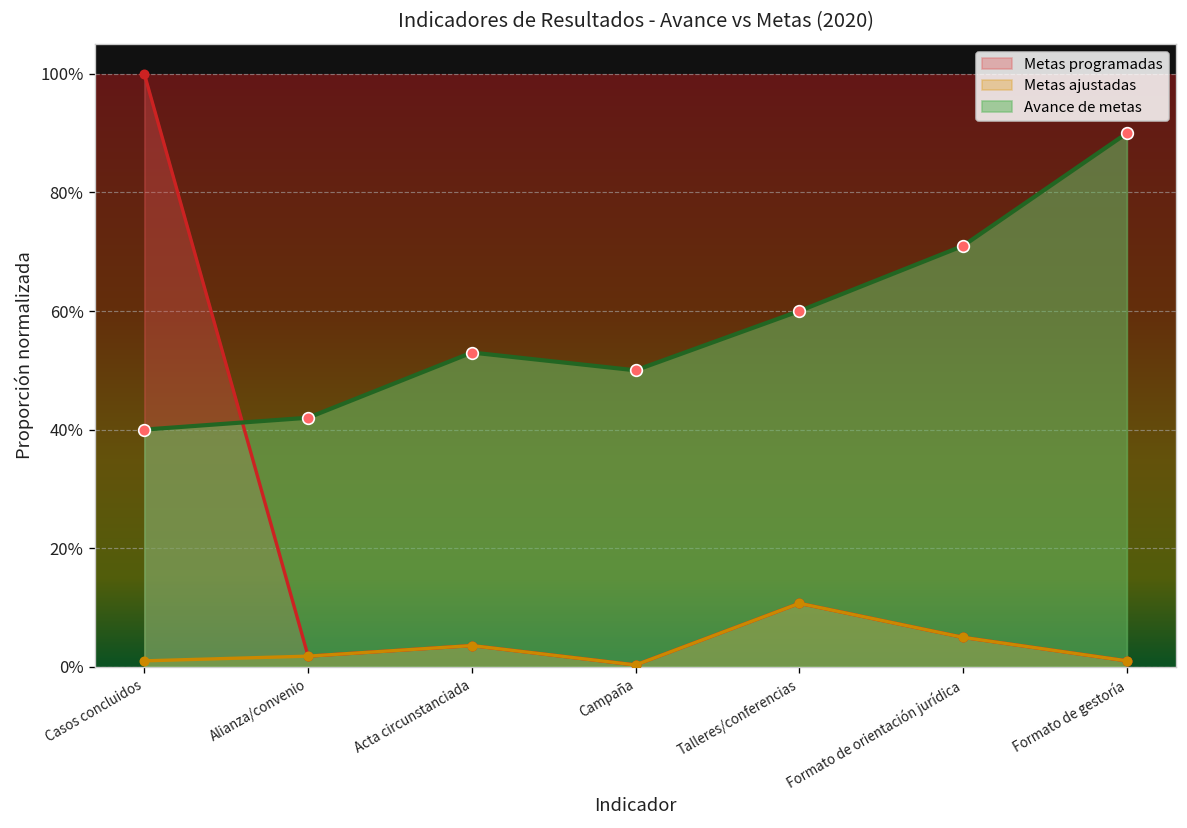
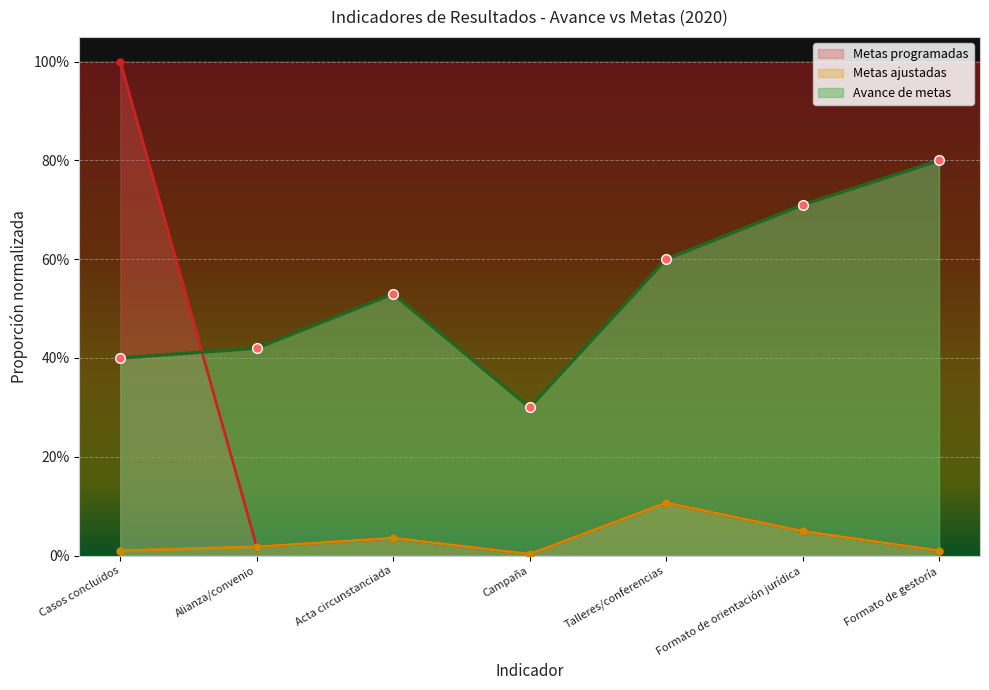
  {
    "Avance de metas": {
      "Casos concluidos": "40%",
      "Alianza/convenio": "42%",
      "Acta circunstanciada": "53%",
-     "Campaña": "50%",
+     "Campaña": "30%",
      "Talleres/conferencias": "60%",
      "Formato de orientación jurídica": "71%",
-     "Formato de gestoría": "90%"
+     "Formato de gestoría": "80%"
    }
  }
